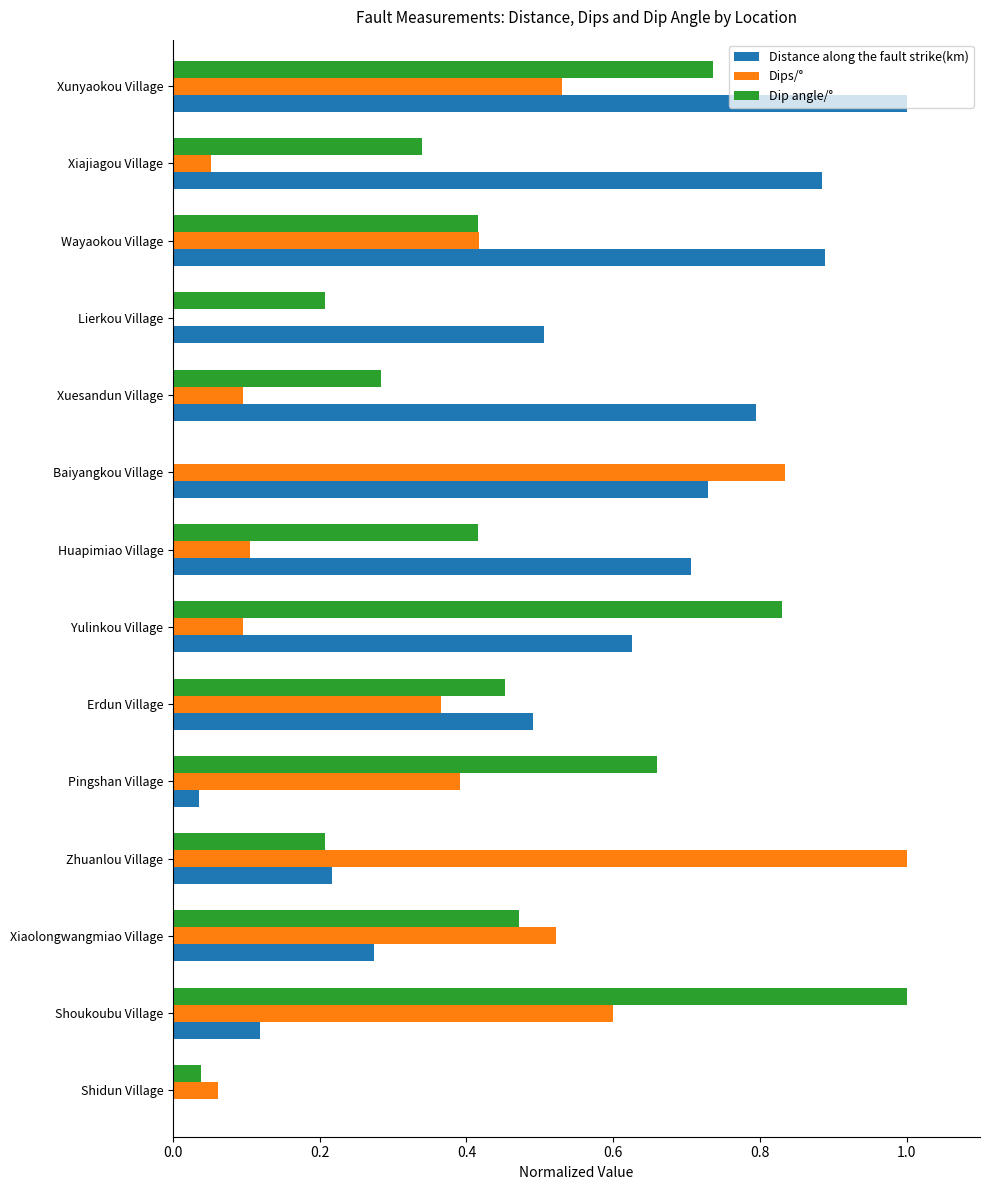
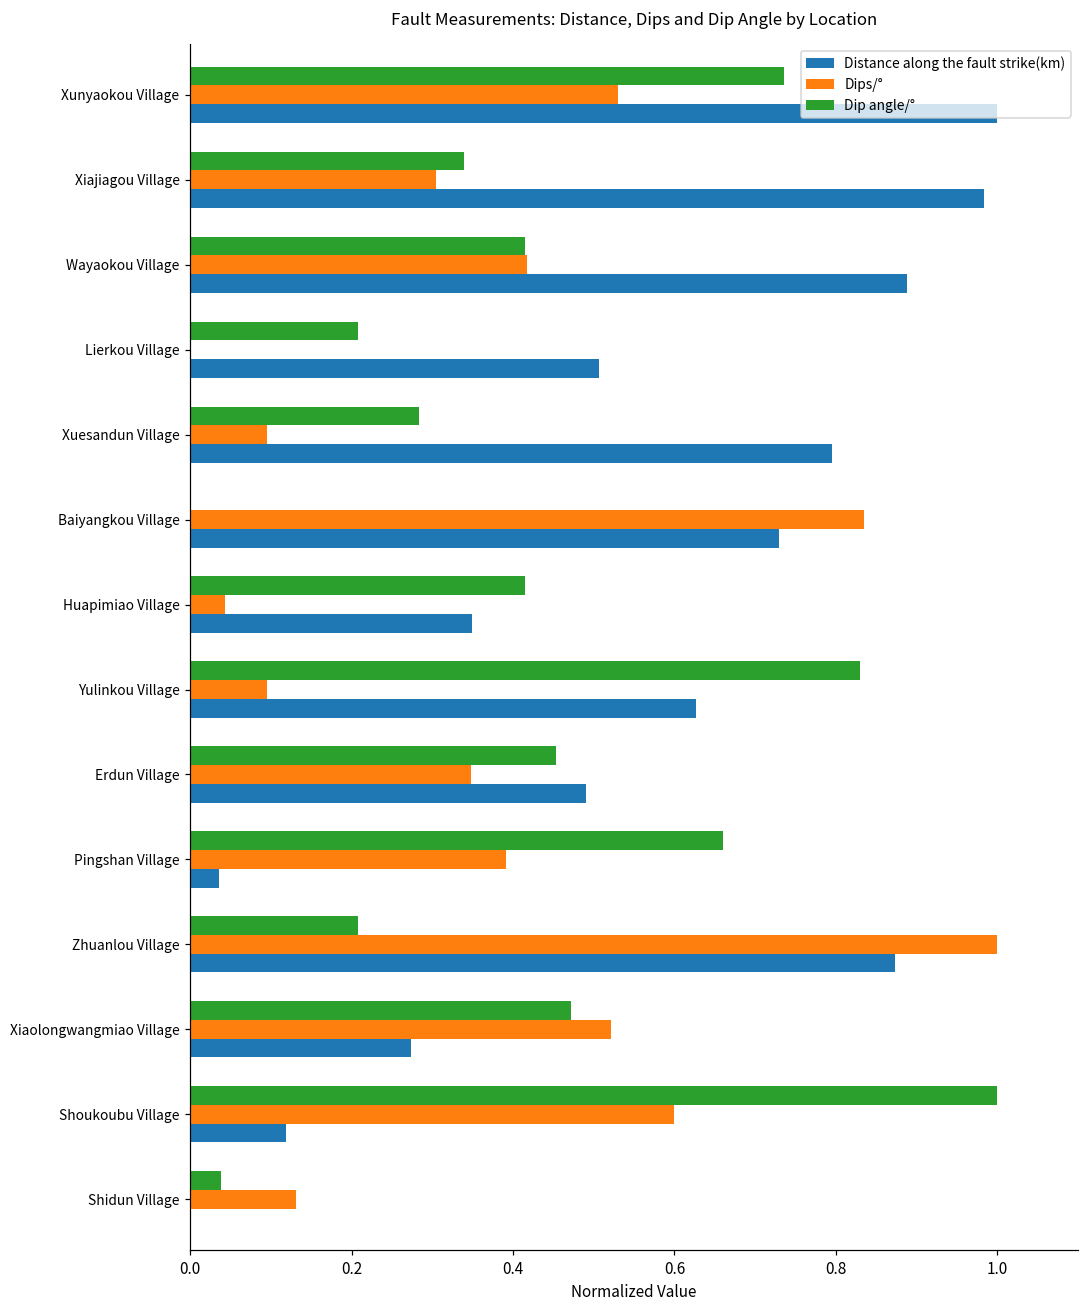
  {
    "Distance along the fault strike(km)": {
-     "Xiajiagou Village": 0.88,
+     "Xiajiagou Village": 0.98,
      "Wayaokou Village": 0.89,
      "Lierkou Village": 0.51,
      "Xuesandun Village": 0.80,
      "Baiyangkou Village": 0.73,
-     "Huapimiao Village": 0.71,
+     "Huapimiao Village": 0.35,
      "Yulinkou Village": 0.63,
      "Erdun Village": 0.49,
      "Pingshan Village": 0.04,
-     "Zhuanlou Village": 0.22,
+     "Zhuanlou Village": 0.87,
      "Xiaolongwangmiao Village": 0.27,
      "Shoukoubu Village": 0.12,
      "Shidun Village": 0.00
    },
    "Dips/°": {
      "Xunyaokou Village": 0.53,
-     "Xiajiagou Village": 0.05,
+     "Xiajiagou Village": 0.30,
      "Wayaokou Village": 0.42,
      "Lierkou Village": 0.00,
      "Xuesandun Village": 0.10,
      "Baiyangkou Village": 0.83,
-     "Huapimiao Village": 0.10,
+     "Huapimiao Village": 0.04,
      "Yulinkou Village": 0.10,
-     "Erdun Village": 0.37,
+     "Erdun Village": 0.35,
      "Pingshan Village": 0.39,
      "Zhuanlou Village": 1.00,
      "Xiaolongwangmiao Village": 0.52,
      "Shoukoubu Village": 0.60,
-     "Shidun Village": 0.06
+     "Shidun Village": 0.13
    },
    "Dip angle/°": {
      "Xunyaokou Village": 0.74,
      "Xiajiagou Village": 0.34,
      "Wayaokou Village": 0.42,
      "Lierkou Village": 0.21,
      "Xuesandun Village": 0.28,
      "Baiyangkou Village": 0.00,
      "Huapimiao Village": 0.42,
      "Yulinkou Village": 0.83,
      "Erdun Village": 0.45,
      "Pingshan Village": 0.66,
      "Zhuanlou Village": 0.21,
      "Xiaolongwangmiao Village": 0.47,
      "Shoukoubu Village": 1.00,
      "Shidun Village": 0.04
    }
  }
